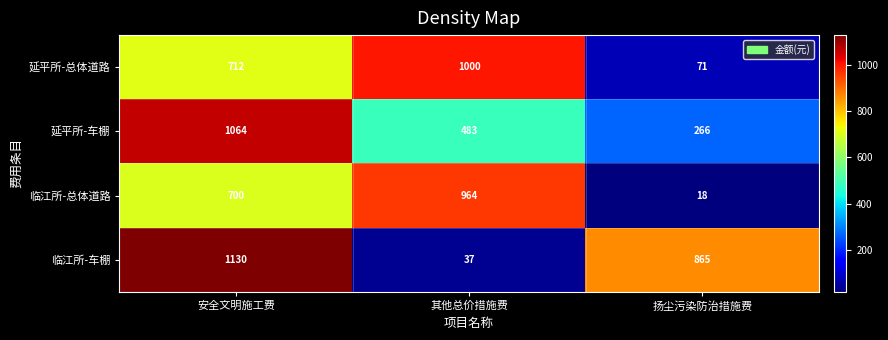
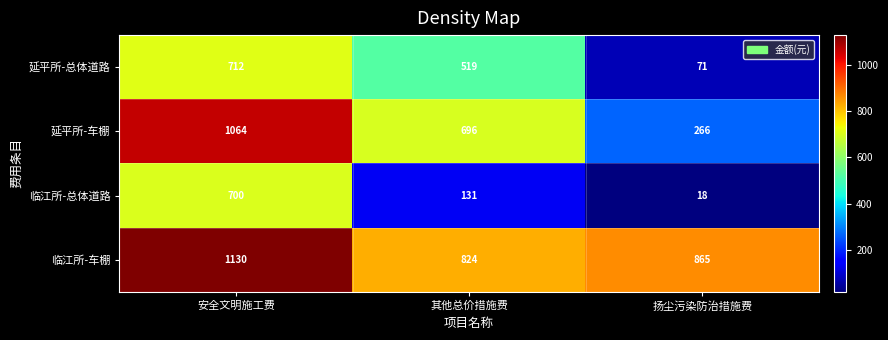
  {
    "延平所-总体道路": {
      "安全文明施工费": 712,
-     "其他总价措施费": 1000,
+     "其他总价措施费": 519,
      "扬尘污染防治措施费": 71
    },
    "延平所-车棚": {
      "安全文明施工费": 1064,
-     "其他总价措施费": 483,
+     "其他总价措施费": 696,
      "扬尘污染防治措施费": 266
    },
    "临江所-总体道路": {
      "安全文明施工费": 700,
-     "其他总价措施费": 964,
+     "其他总价措施费": 131,
      "扬尘污染防治措施费": 18
    },
    "临江所-车棚": {
      "安全文明施工费": 1130,
-     "其他总价措施费": 37,
+     "其他总价措施费": 824,
      "扬尘污染防治措施费": 865
    }
  }
